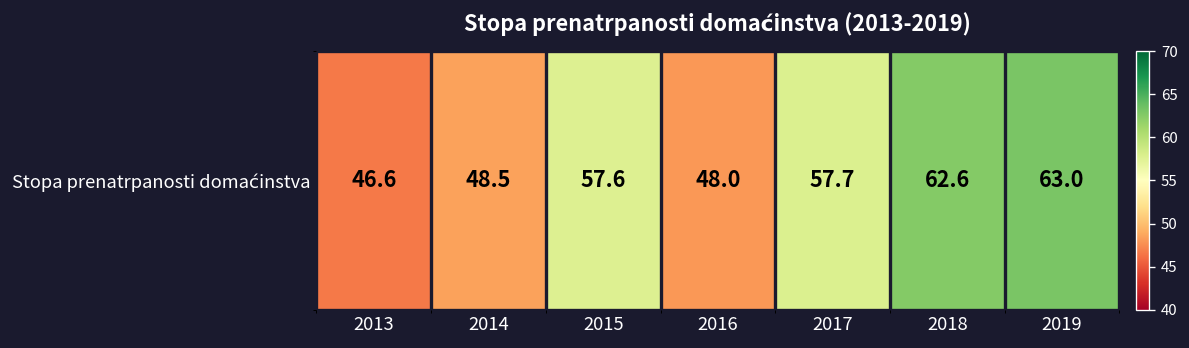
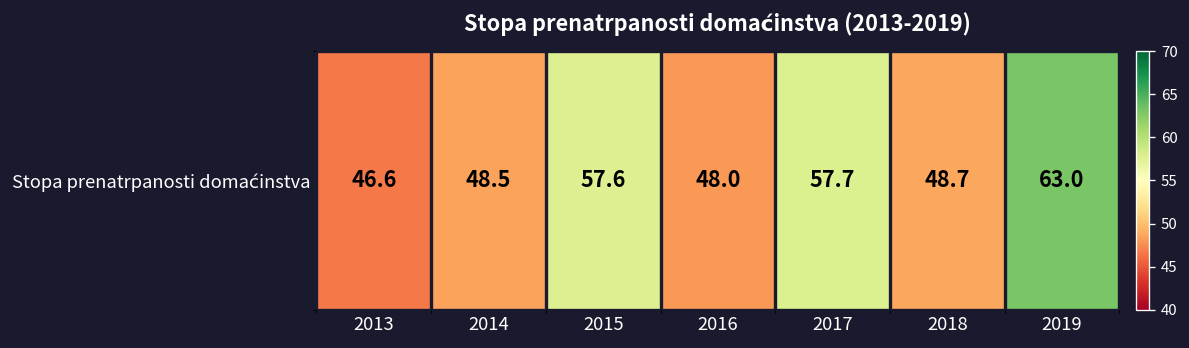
  {
    "Stopa prenatrpanosti domaćinstva": {
      "2013": 46.6,
      "2014": 48.5,
      "2015": 57.6,
      "2016": 48.0,
      "2017": 57.7,
-     "2018": 62.6,
+     "2018": 48.7,
      "2019": 63.0
    }
  }
